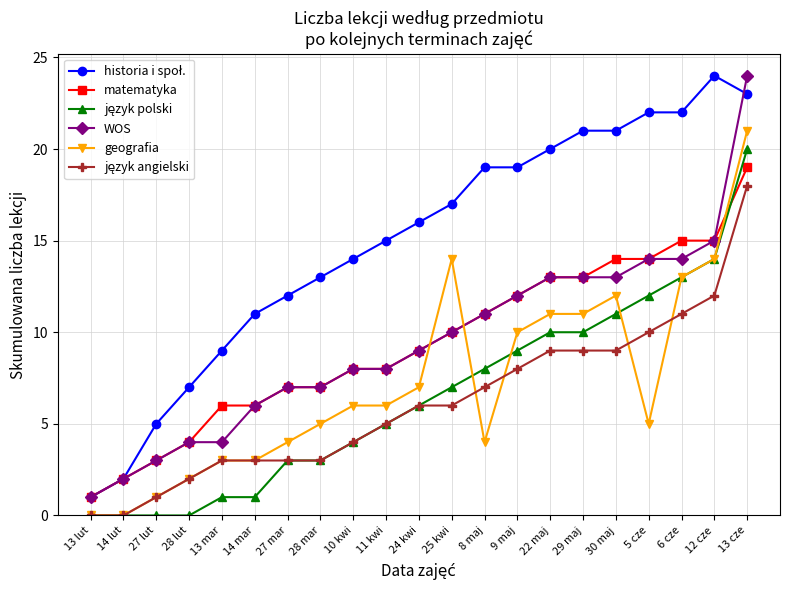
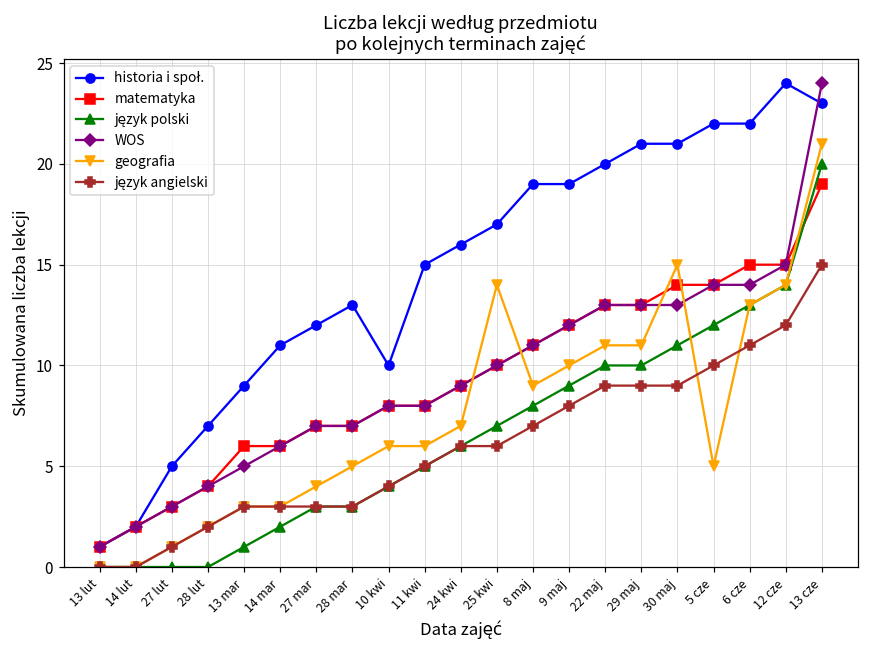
  {
    "historia i społ.": {
      "27 lut": 5,
      "28 lut": 7,
      "13 mar": 9,
      "14 mar": 11,
      "27 mar": 12,
      "28 mar": 13,
-     "10 kwi": 14,
+     "10 kwi": 10,
      "11 kwi": 15,
      "24 kwi": 16,
      "25 kwi": 17,
      "8 maj": 19,
      "9 maj": 19,
      "22 maj": 20,
      "29 maj": 21,
      "30 maj": 21,
      "5 cze": 22,
      "6 cze": 22,
      "12 cze": 24,
      "13 cze": 23
    },
    "matematyka": {
      "13 mar": 6,
      "30 maj": 14,
      "6 cze": 15,
      "13 cze": 19
    },
    "język polski": {
      "27 lut": 0,
      "28 lut": 0,
      "13 mar": 1,
-     "14 mar": 1,
+     "14 mar": 2,
      "25 kwi": 7,
      "8 maj": 8,
      "9 maj": 9,
      "22 maj": 10,
      "29 maj": 10,
      "30 maj": 11,
      "5 cze": 12,
      "13 cze": 20
    },
    "WOS": {
-     "13 mar": 4,
+     "13 mar": 5,
      "30 maj": 13,
      "6 cze": 14,
      "13 cze": 24
    },
    "geografia": {
      "27 mar": 4,
      "28 mar": 5,
      "10 kwi": 6,
      "11 kwi": 6,
      "24 kwi": 7,
      "25 kwi": 14,
-     "8 maj": 4,
+     "8 maj": 9,
      "9 maj": 10,
      "22 maj": 11,
      "29 maj": 11,
-     "30 maj": 12,
+     "30 maj": 15,
      "5 cze": 5,
      "13 cze": 21
    },
    "język angielski": {
      "25 kwi": 6,
      "8 maj": 7,
      "9 maj": 8,
      "22 maj": 9,
      "29 maj": 9,
      "30 maj": 9,
      "5 cze": 10,
      "6 cze": 11,
      "12 cze": 12,
-     "13 cze": 18
+     "13 cze": 15
    }
  }
